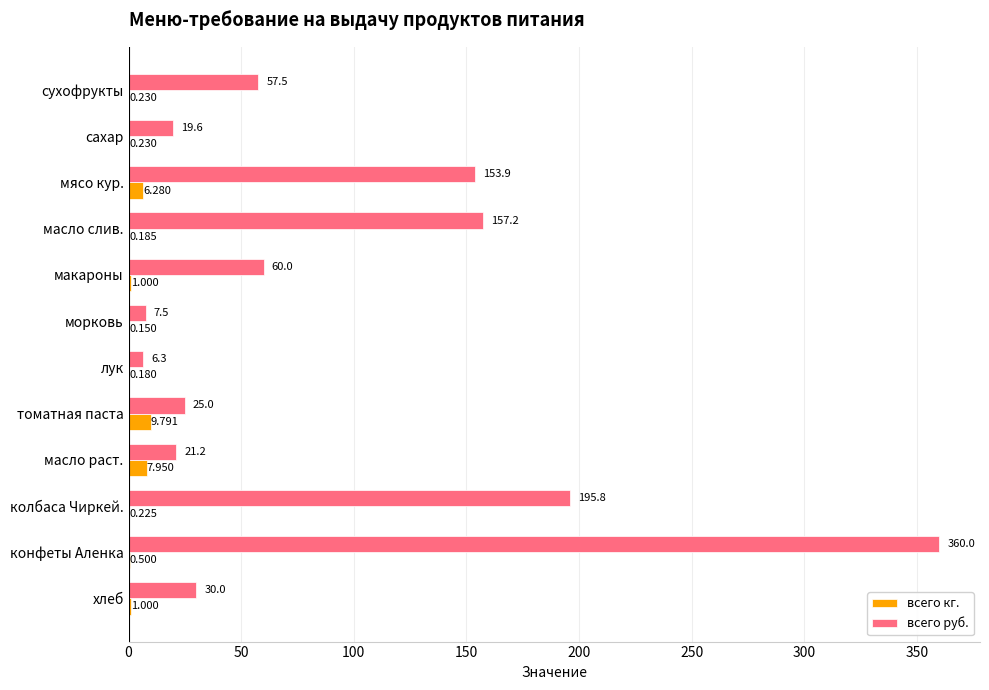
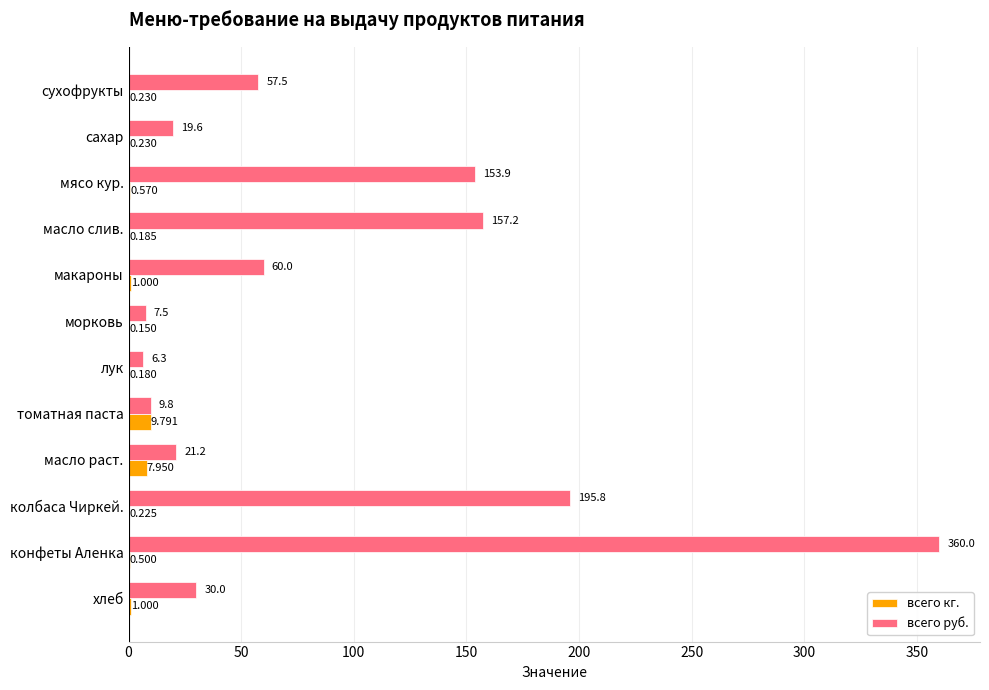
  {
    "всего кг.": {
      "сухофрукты": 0.230,
      "сахар": 0.230,
-     "мясо кур.": 6.280,
+     "мясо кур.": 0.570,
      "масло слив.": 0.185,
      "макароны": 1.000,
      "морковь": 0.150,
      "лук": 0.180,
      "томатная паста": 9.791,
      "масло раст.": 7.950,
      "колбаса Чиркей.": 0.225,
      "конфеты Аленка": 0.500,
      "хлеб": 1.000
    },
    "всего руб.": {
      "сухофрукты": 57.5,
      "сахар": 19.6,
      "мясо кур.": 153.9,
      "масло слив.": 157.2,
      "макароны": 60.0,
      "морковь": 7.5,
      "лук": 6.3,
-     "томатная паста": 25.0,
+     "томатная паста": 9.8,
      "масло раст.": 21.2,
      "колбаса Чиркей.": 195.8,
      "конфеты Аленка": 360.0,
      "хлеб": 30.0
    }
  }
